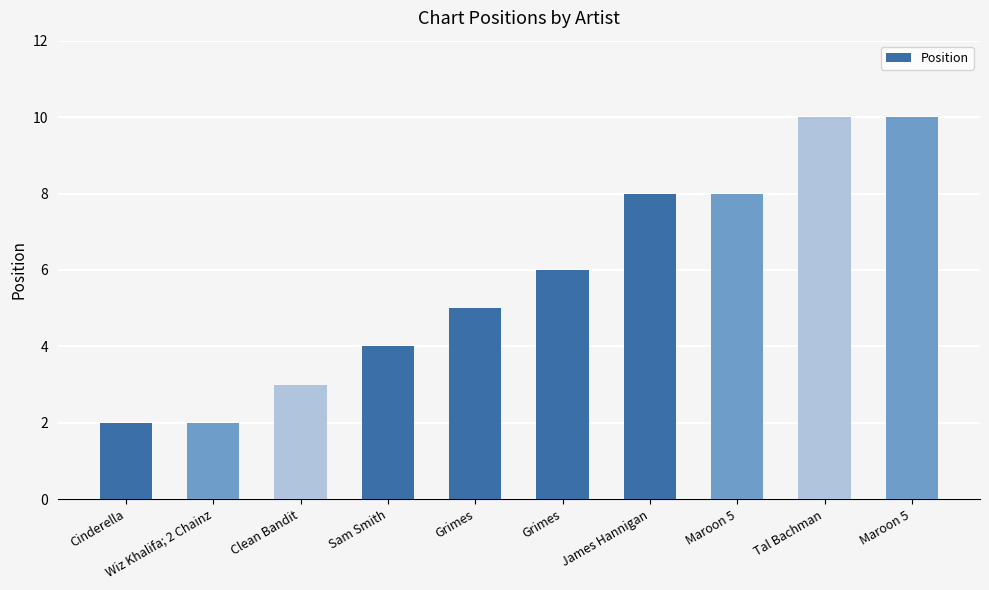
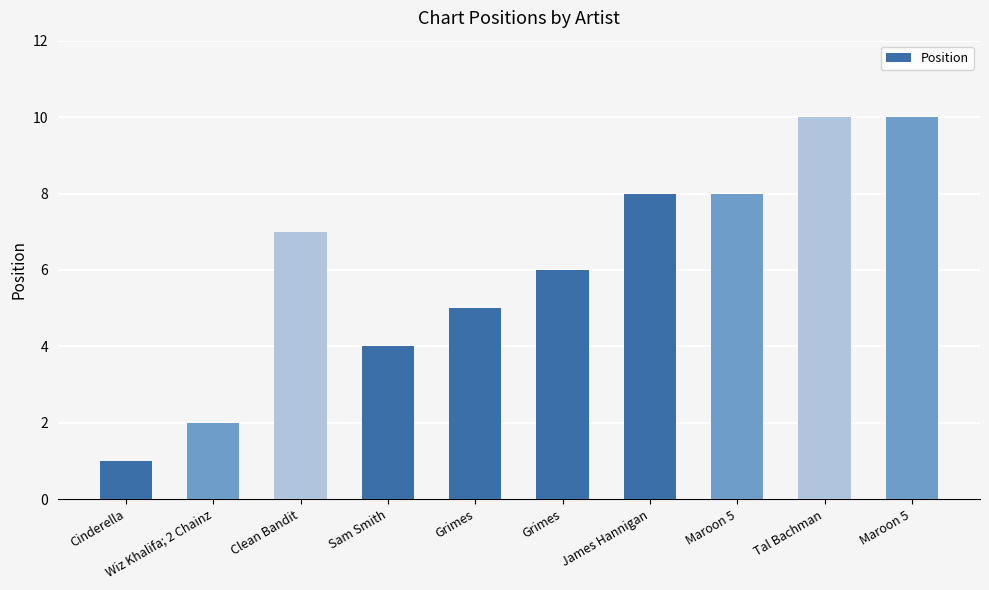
  {
-   "Cinderella": 2,
+   "Cinderella": 1,
    "Wiz Khalifa; 2 Chainz": 2,
-   "Clean Bandit": 3,
+   "Clean Bandit": 7,
    "Sam Smith": 4,
    "James Hannigan": 8,
    "Tal Bachman": 10
  }
